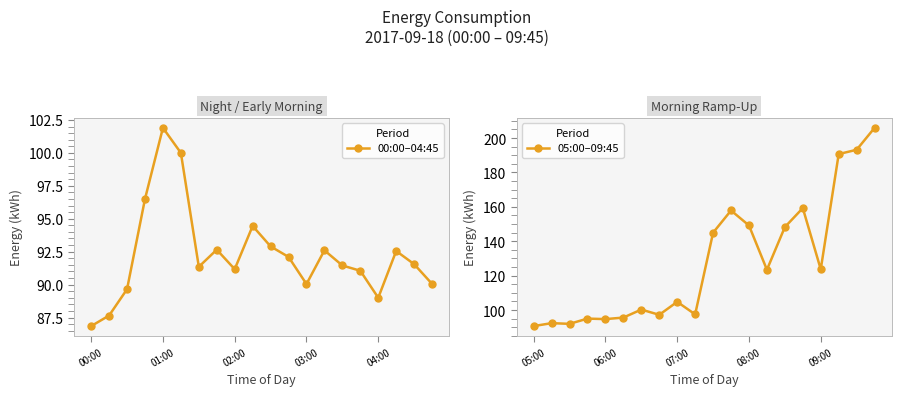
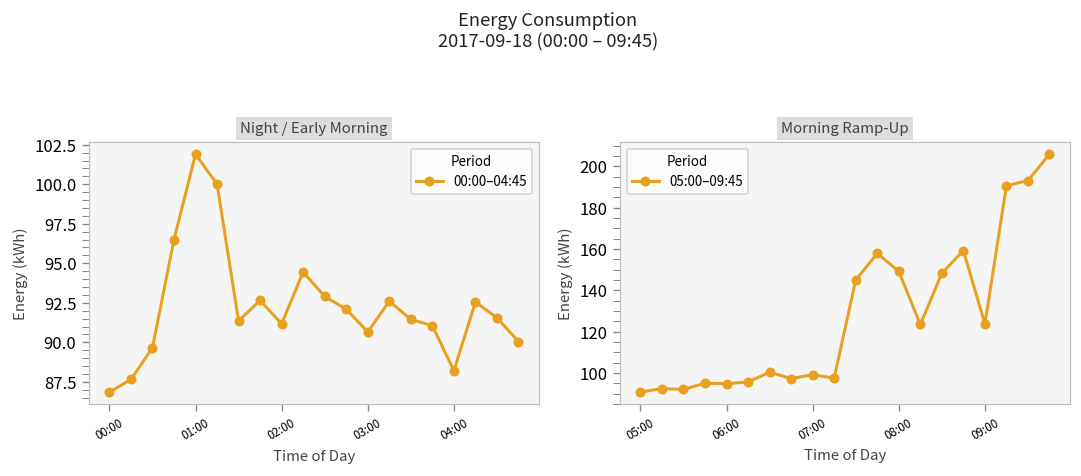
  {
    "Night / Early Morning": {
      "00:00": 86.9,
      "01:00": 101.9,
      "02:00": 91.2,
-     "03:00": 90.0,
-     "04:00": 89.0
+     "03:00": 90.7,
+     "04:00": 88.2
    },
    "Morning Ramp-Up": {
      "05:00": 91,
      "06:00": 95,
-     "07:00": 105,
+     "07:00": 99,
      "08:00": 149,
      "09:00": 124
    }
  }
